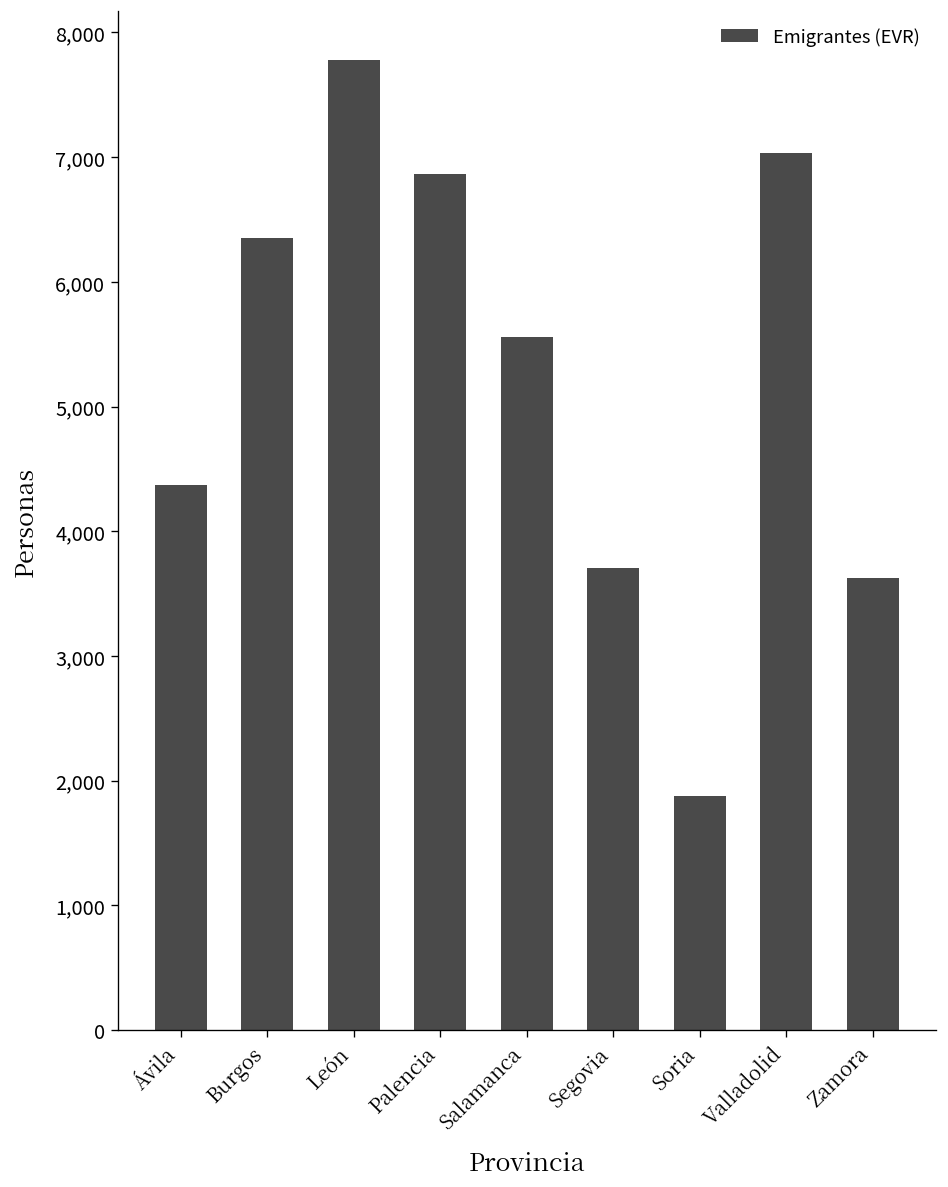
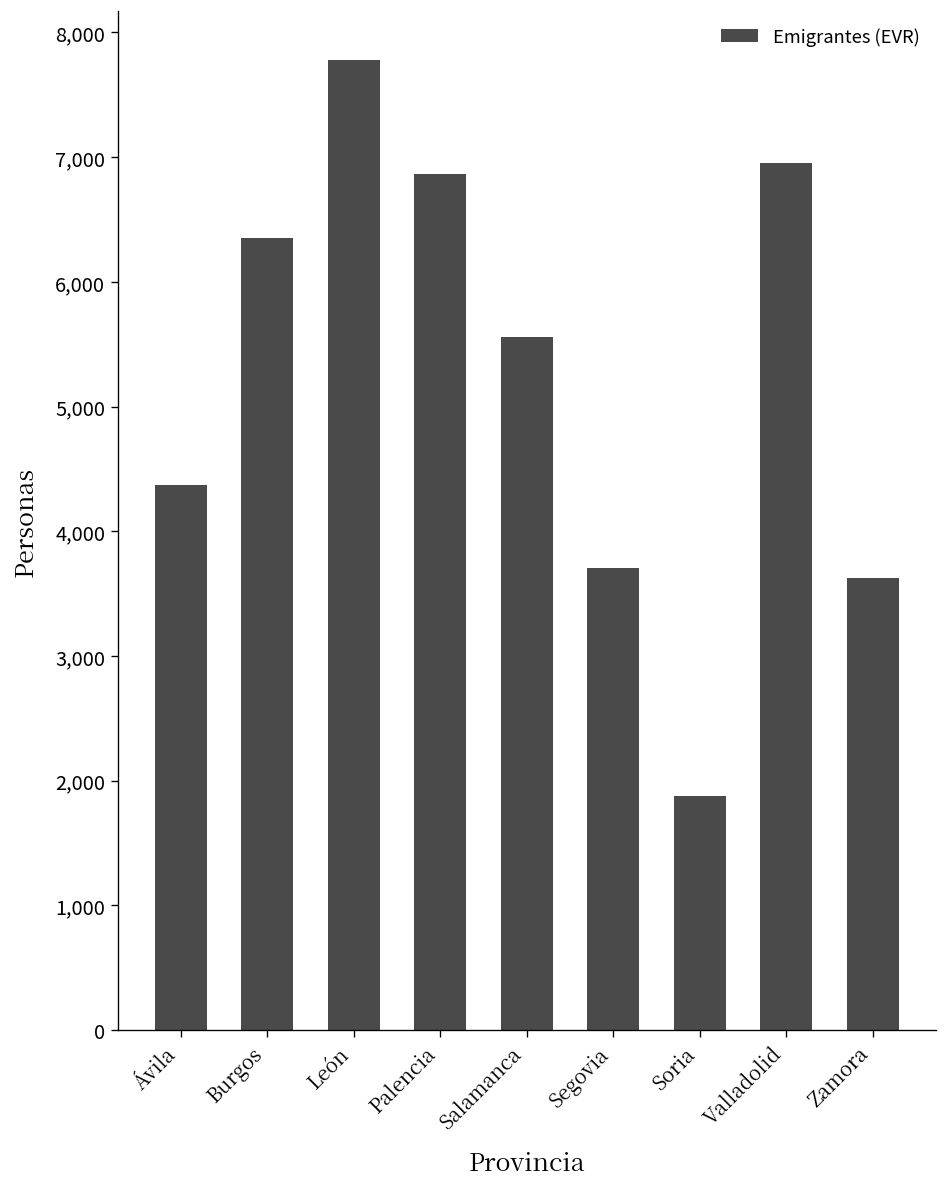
  {
    "Ávila": "4,370",
    "Burgos": "6,350",
    "León": "7,780",
    "Palencia": "6,870",
    "Salamanca": "5,560",
    "Segovia": "3,710",
    "Soria": "1,870",
-   "Valladolid": "7,030",
+   "Valladolid": "6,960",
    "Zamora": "3,630"
  }
